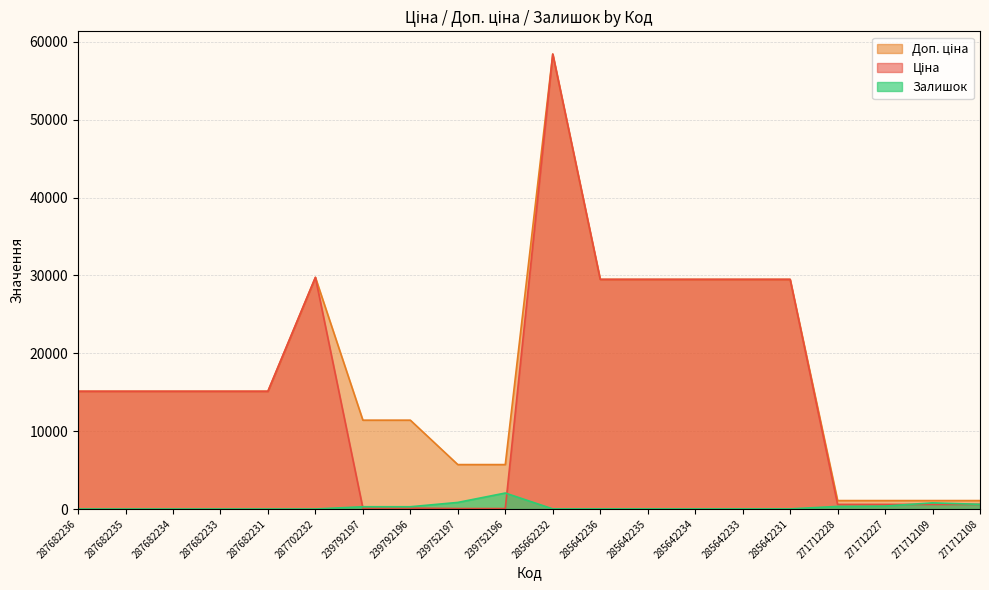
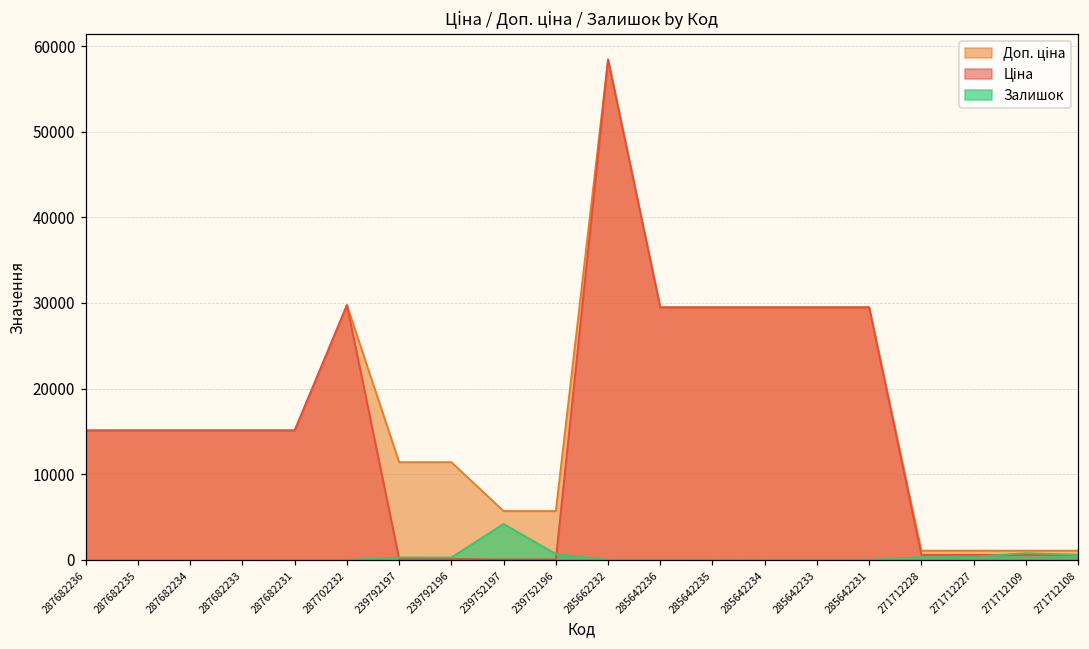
  {
    "Залишок": {
      "287682236": 0,
      "287682235": 0,
      "287682234": 0,
      "287682233": 0,
      "287682231": 0,
      "287702232": 0,
-     "239752197": 1000,
-     "239752196": 2000,
+     "239752197": 4000,
+     "239752196": 1000,
      "285662232": 0,
      "285642236": 0,
      "285642235": 0,
      "285642234": 0,
      "285642233": 0,
      "285642231": 0
    }
  }
